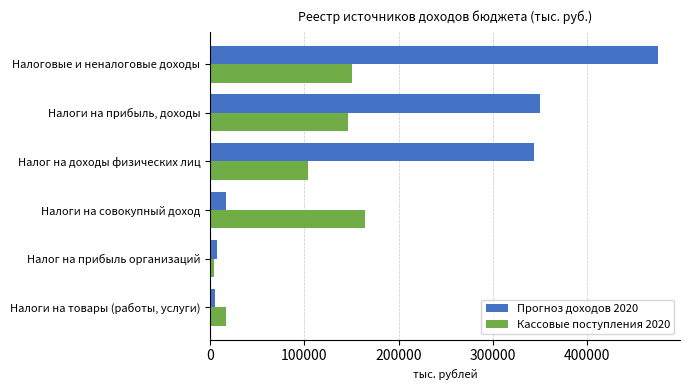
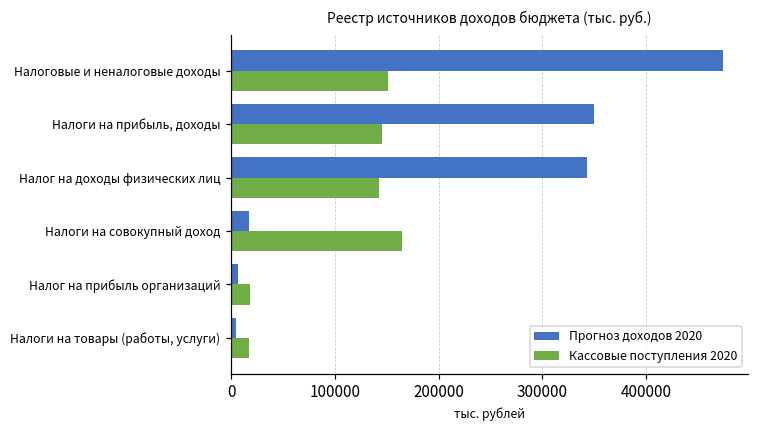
  {
    "Прогноз доходов 2020": {
      "Налоговые и неналоговые доходы": 470000,
      "Налоги на прибыль, доходы": 350000,
      "Налог на доходы физических лиц": 340000,
      "Налоги на совокупный доход": 20000,
      "Налог на прибыль организаций": 10000,
      "Налоги на товары (работы, услуги)": 0
    },
    "Кассовые поступления 2020": {
      "Налоговые и неналоговые доходы": 150000,
      "Налоги на прибыль, доходы": 150000,
-     "Налог на доходы физических лиц": 100000,
+     "Налог на доходы физических лиц": 140000,
      "Налоги на совокупный доход": 160000,
-     "Налог на прибыль организаций": 0,
+     "Налог на прибыль организаций": 20000,
      "Налоги на товары (работы, услуги)": 20000
    }
  }
